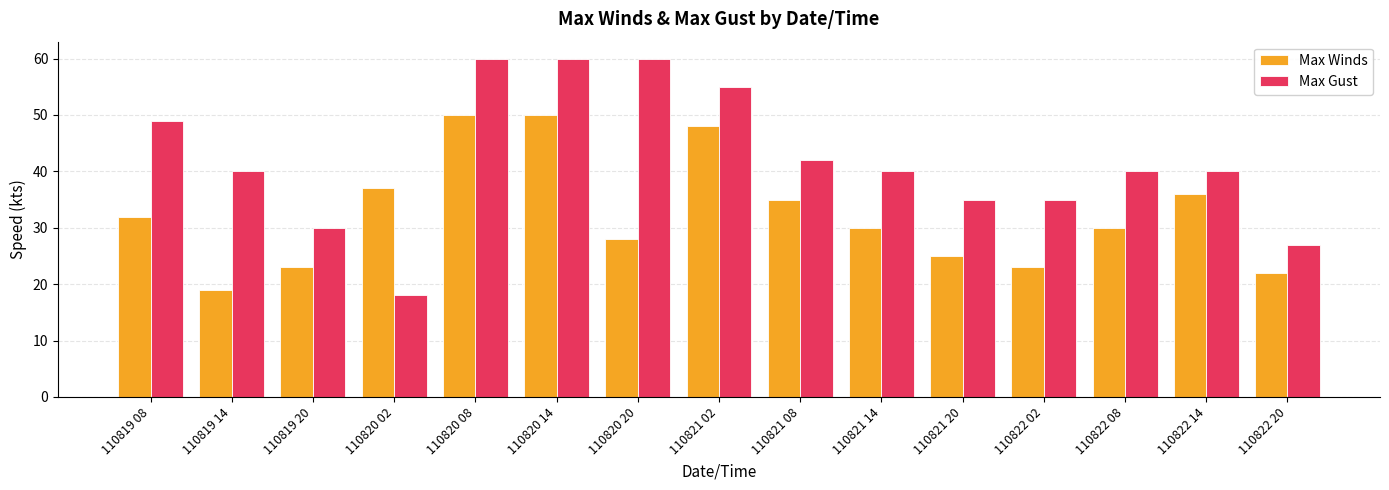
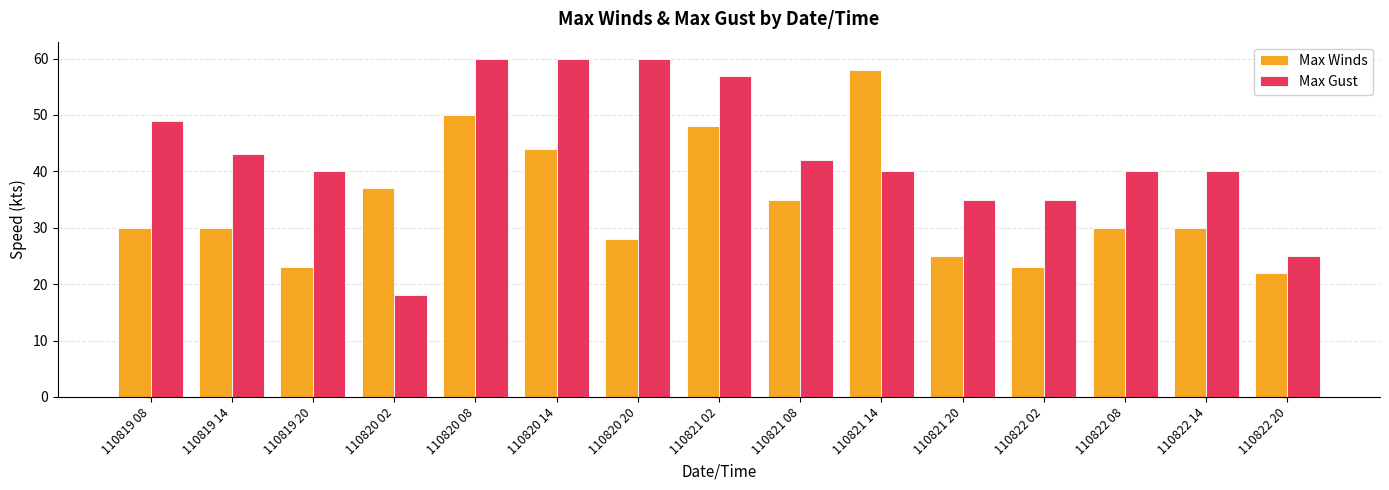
  {
    "Max Winds": {
-     "110819 08": 32,
-     "110819 14": 19,
+     "110819 08": 30,
+     "110819 14": 30,
      "110819 20": 23,
      "110820 02": 37,
      "110820 08": 50,
-     "110820 14": 50,
+     "110820 14": 44,
      "110820 20": 28,
      "110821 02": 48,
      "110821 08": 35,
-     "110821 14": 30,
+     "110821 14": 58,
      "110821 20": 25,
      "110822 02": 23,
      "110822 08": 30,
-     "110822 14": 36,
+     "110822 14": 30,
      "110822 20": 22
    },
    "Max Gust": {
      "110819 08": 49,
-     "110819 14": 40,
-     "110819 20": 30,
+     "110819 14": 43,
+     "110819 20": 40,
      "110820 02": 18,
      "110820 08": 60,
      "110820 14": 60,
      "110820 20": 60,
-     "110821 02": 55,
+     "110821 02": 57,
      "110821 08": 42,
      "110821 14": 40,
      "110821 20": 35,
      "110822 02": 35,
      "110822 08": 40,
      "110822 14": 40,
-     "110822 20": 27
+     "110822 20": 25
    }
  }
